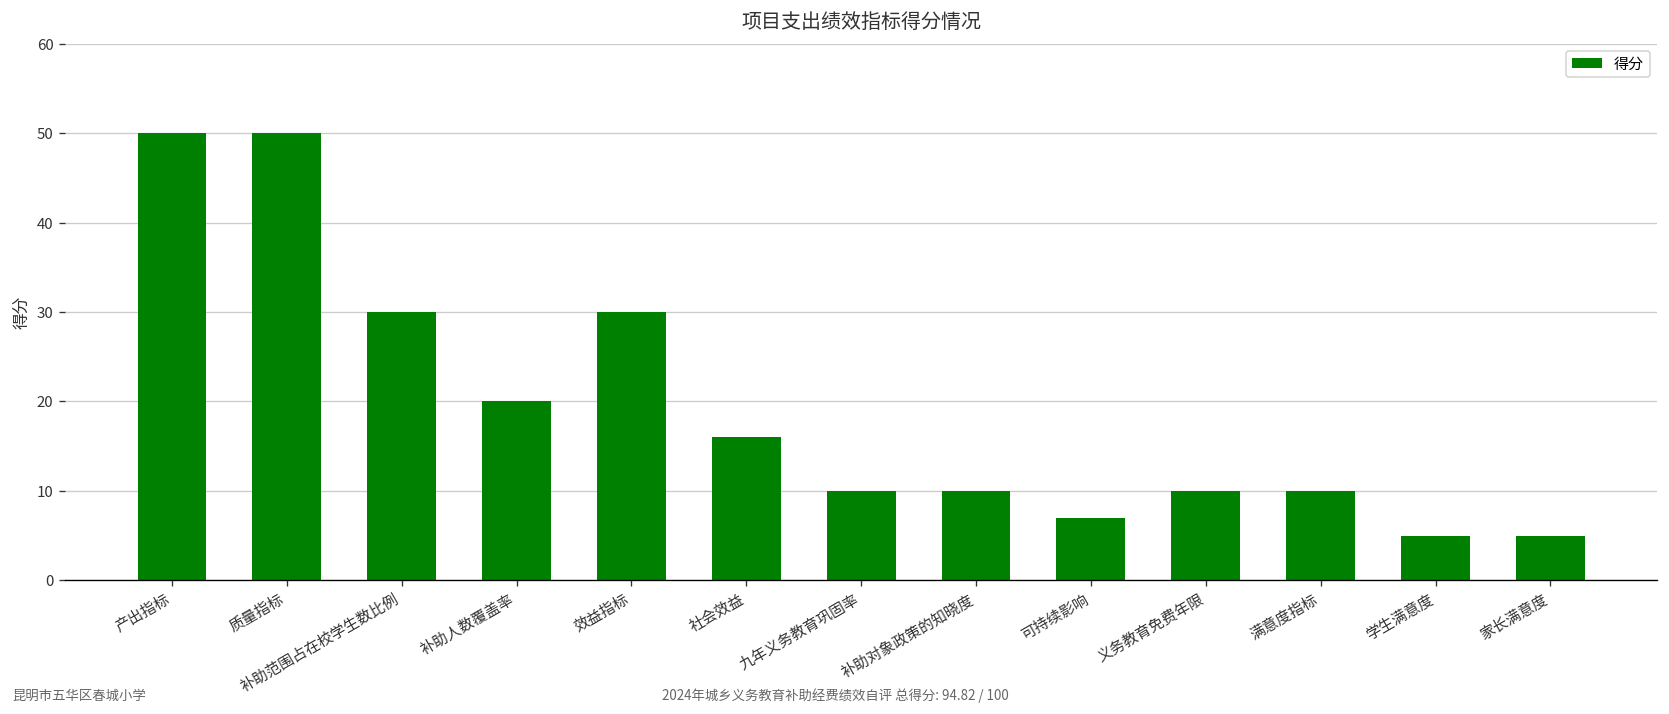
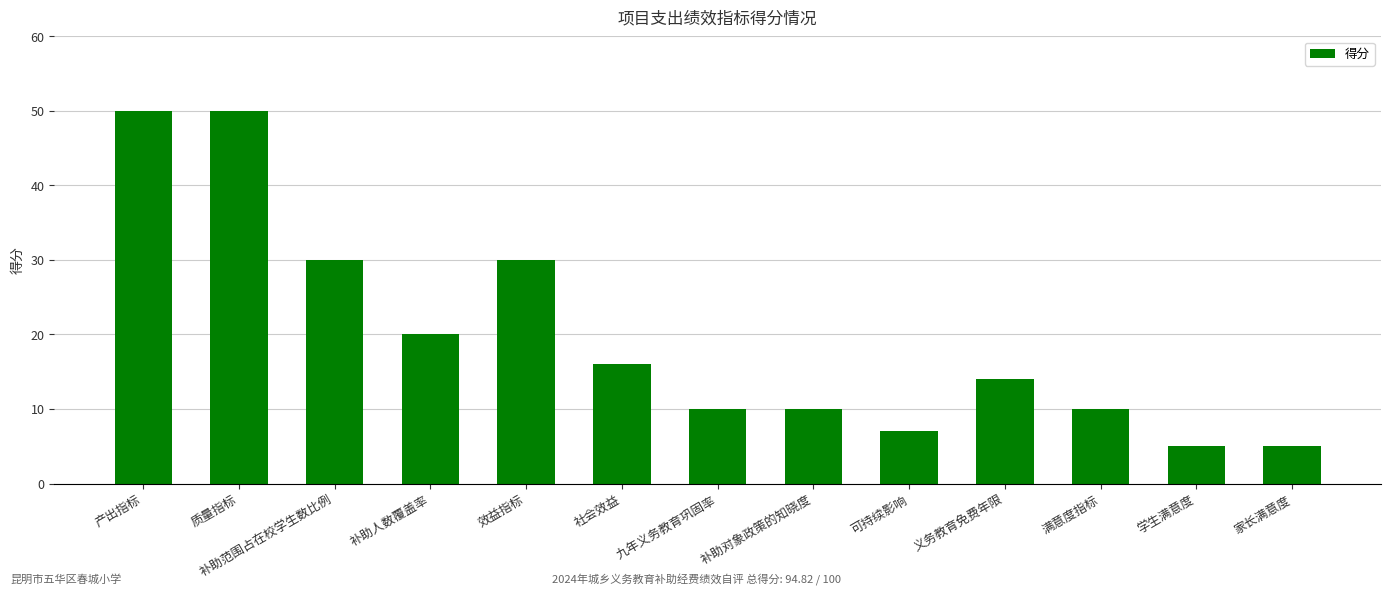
  {
    "产出指标": 50,
    "质量指标": 50,
    "补助范围占在校学生数比例": 30,
    "补助人数覆盖率": 20,
    "效益指标": 30,
    "社会效益": 16,
    "九年义务教育巩固率": 10,
    "补助对象政策的知晓度": 10,
    "可持续影响": 7,
-   "义务教育免费年限": 10,
+   "义务教育免费年限": 14,
    "满意度指标": 10,
    "学生满意度": 5,
    "家长满意度": 5
  }
